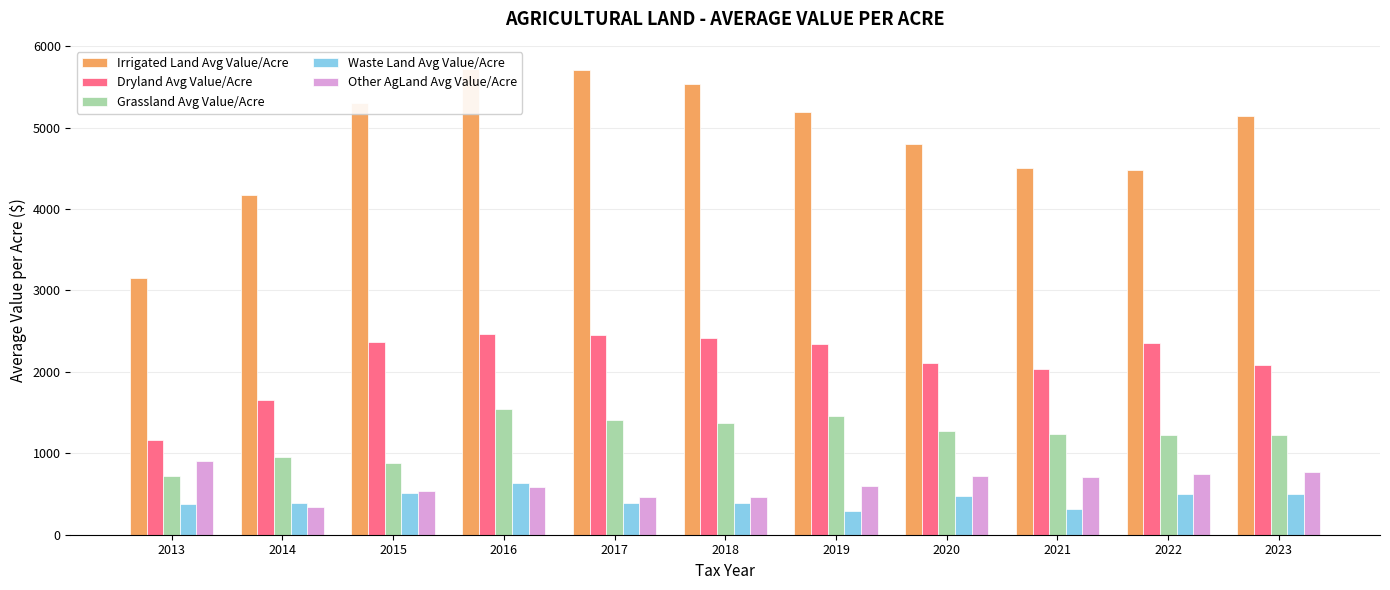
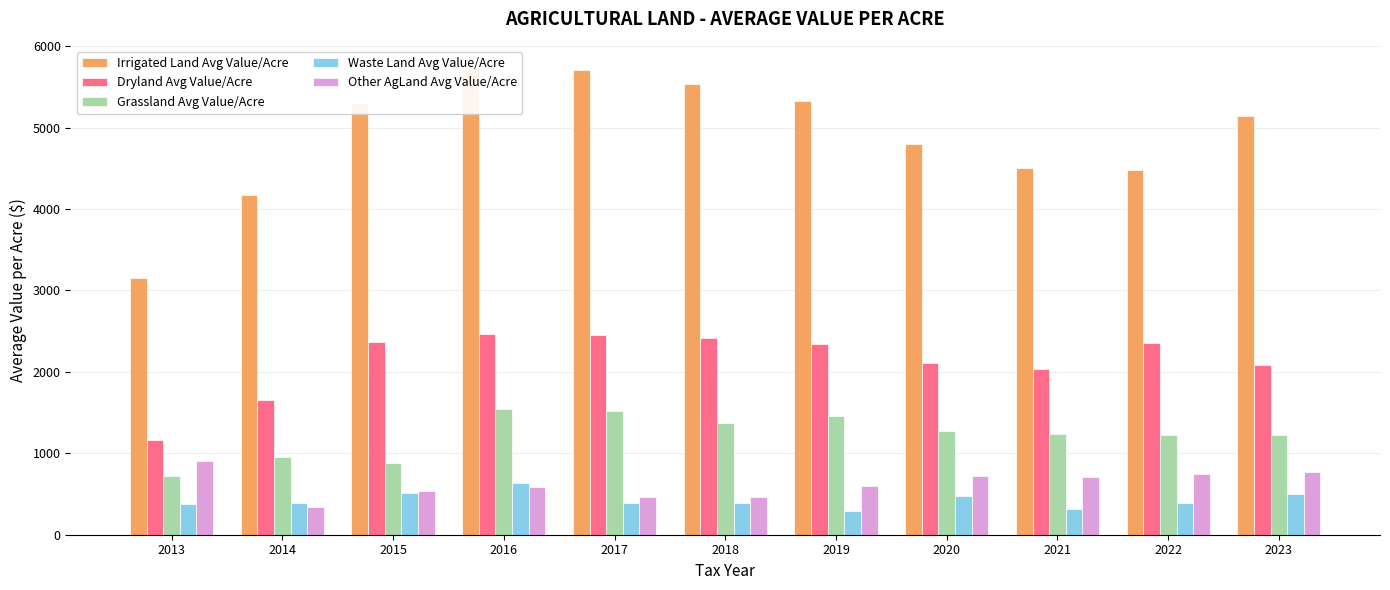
  {
    "Irrigated Land Avg Value/Acre": {
      "2013": 3200,
      "2014": 4200,
      "2017": 5700,
      "2018": 5500,
-     "2019": 5200,
+     "2019": 5300,
      "2020": 4800,
      "2021": 4500,
      "2022": 4500,
      "2023": 5100
    },
    "Dryland Avg Value/Acre": {
      "2013": 1200,
      "2014": 1700,
      "2015": 2400,
      "2016": 2500,
      "2017": 2500,
      "2018": 2400,
      "2019": 2300,
      "2020": 2100,
      "2021": 2000,
      "2022": 2400,
      "2023": 2100
    },
    "Grassland Avg Value/Acre": {
      "2013": 700,
      "2014": 1000,
      "2015": 900,
      "2016": 1500,
-     "2017": 1400,
+     "2017": 1500,
      "2018": 1400,
      "2019": 1500,
      "2020": 1300,
      "2021": 1200,
      "2022": 1200,
      "2023": 1200
    },
    "Waste Land Avg Value/Acre": {
      "2013": 400,
      "2014": 400,
      "2015": 500,
      "2016": 600,
      "2017": 400,
      "2018": 400,
      "2019": 300,
      "2020": 500,
      "2021": 300,
-     "2022": 500,
+     "2022": 400,
      "2023": 500
    },
    "Other AgLand Avg Value/Acre": {
      "2013": 900,
      "2014": 300,
      "2015": 500,
      "2016": 600,
      "2017": 500,
      "2018": 500,
      "2019": 600,
      "2020": 700,
      "2021": 700,
      "2022": 700,
      "2023": 800
    }
  }
